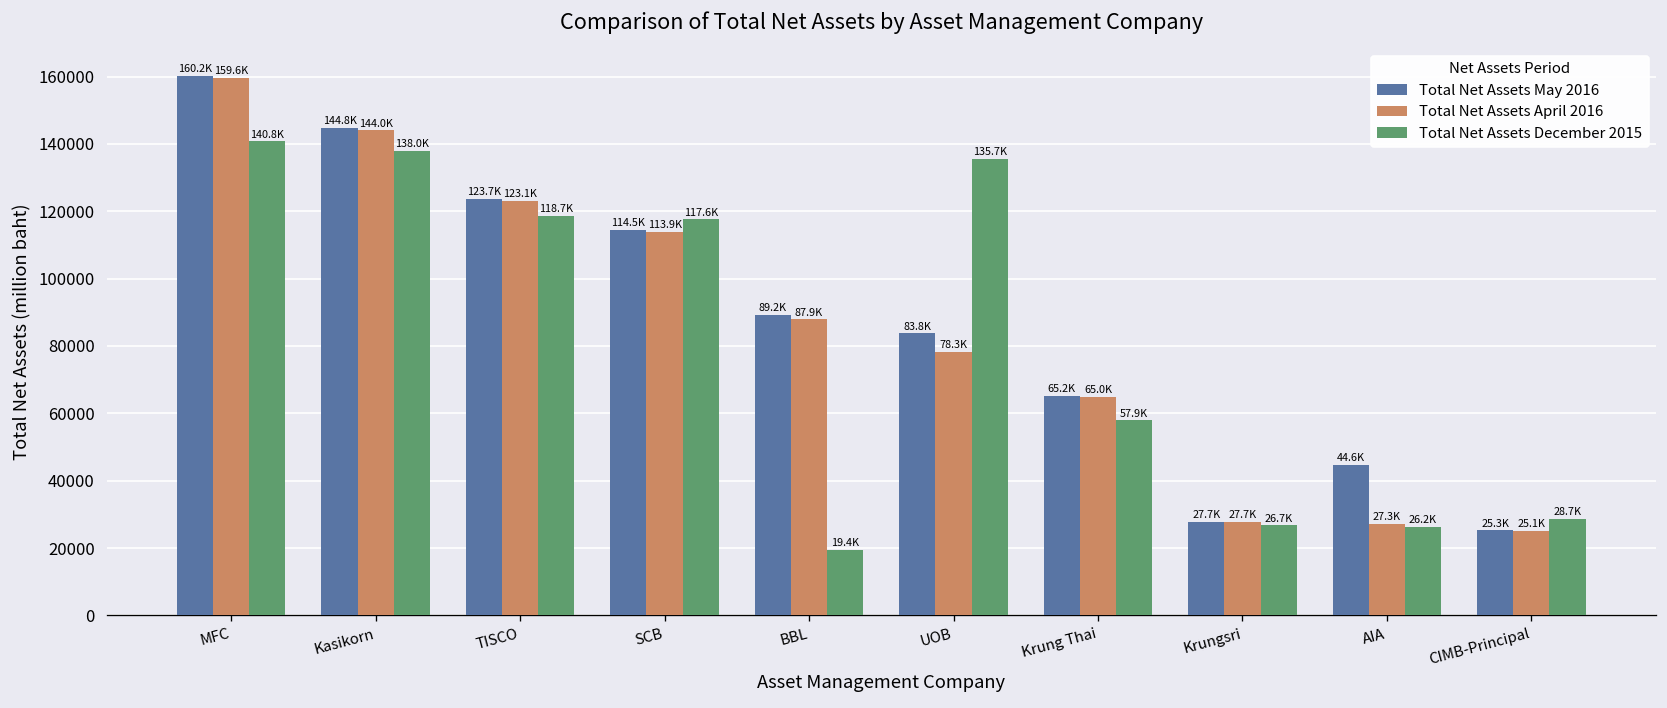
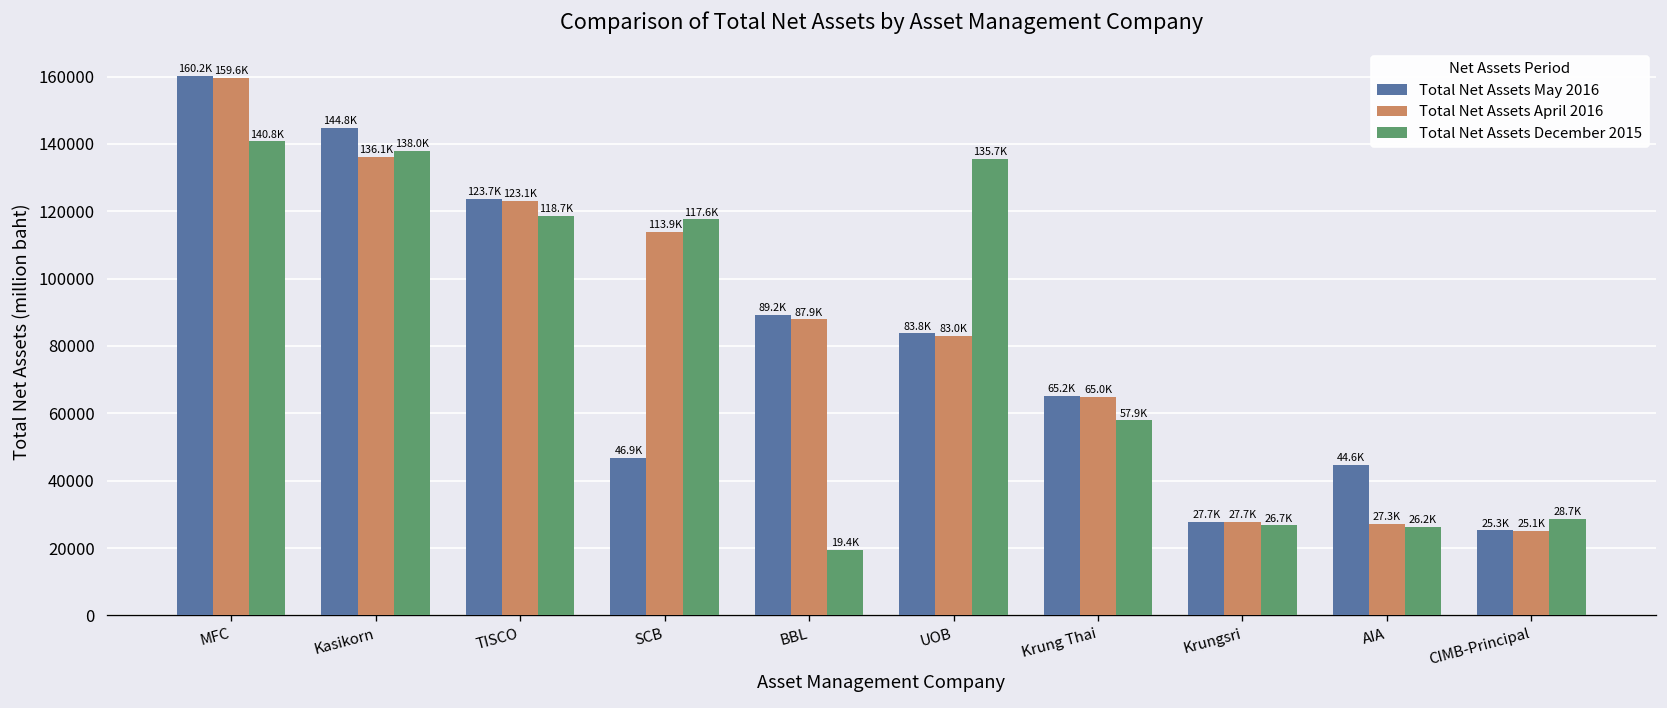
  {
    "Total Net Assets May 2016": {
      "MFC": "160.2K",
      "Kasikorn": "144.8K",
      "TISCO": "123.7K",
-     "SCB": "114.5K",
+     "SCB": "46.9K",
      "BBL": "89.2K",
      "UOB": "83.8K",
      "Krung Thai": "65.2K",
      "Krungsri": "27.7K",
      "AIA": "44.6K",
      "CIMB-Principal": "25.3K"
    },
    "Total Net Assets April 2016": {
      "MFC": "159.6K",
-     "Kasikorn": "144.0K",
+     "Kasikorn": "136.1K",
      "TISCO": "123.1K",
      "SCB": "113.9K",
      "BBL": "87.9K",
-     "UOB": "78.3K",
+     "UOB": "83.0K",
      "Krung Thai": "65.0K",
      "Krungsri": "27.7K",
      "AIA": "27.3K",
      "CIMB-Principal": "25.1K"
    },
    "Total Net Assets December 2015": {
      "MFC": "140.8K",
      "Kasikorn": "138.0K",
      "TISCO": "118.7K",
      "SCB": "117.6K",
      "BBL": "19.4K",
      "UOB": "135.7K",
      "Krung Thai": "57.9K",
      "Krungsri": "26.7K",
      "AIA": "26.2K",
      "CIMB-Principal": "28.7K"
    }
  }
